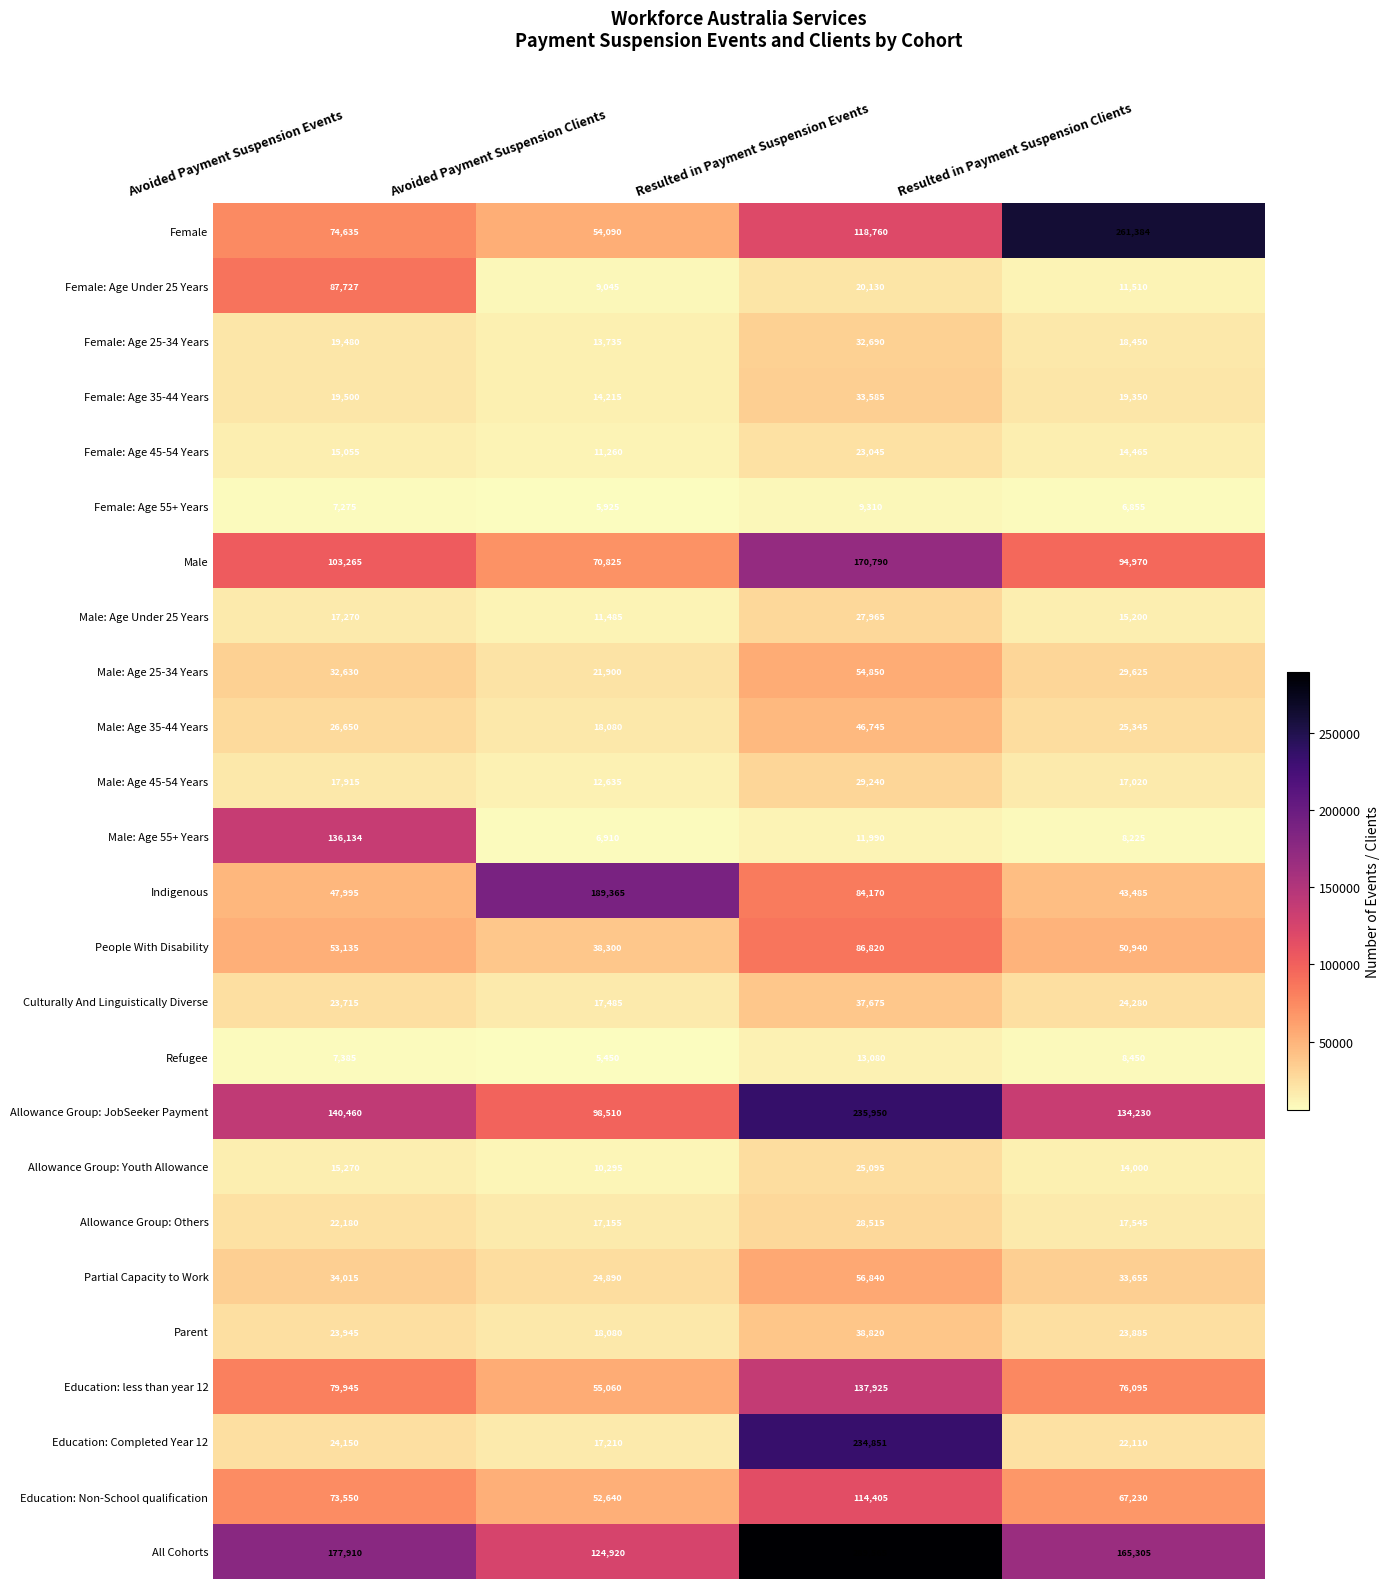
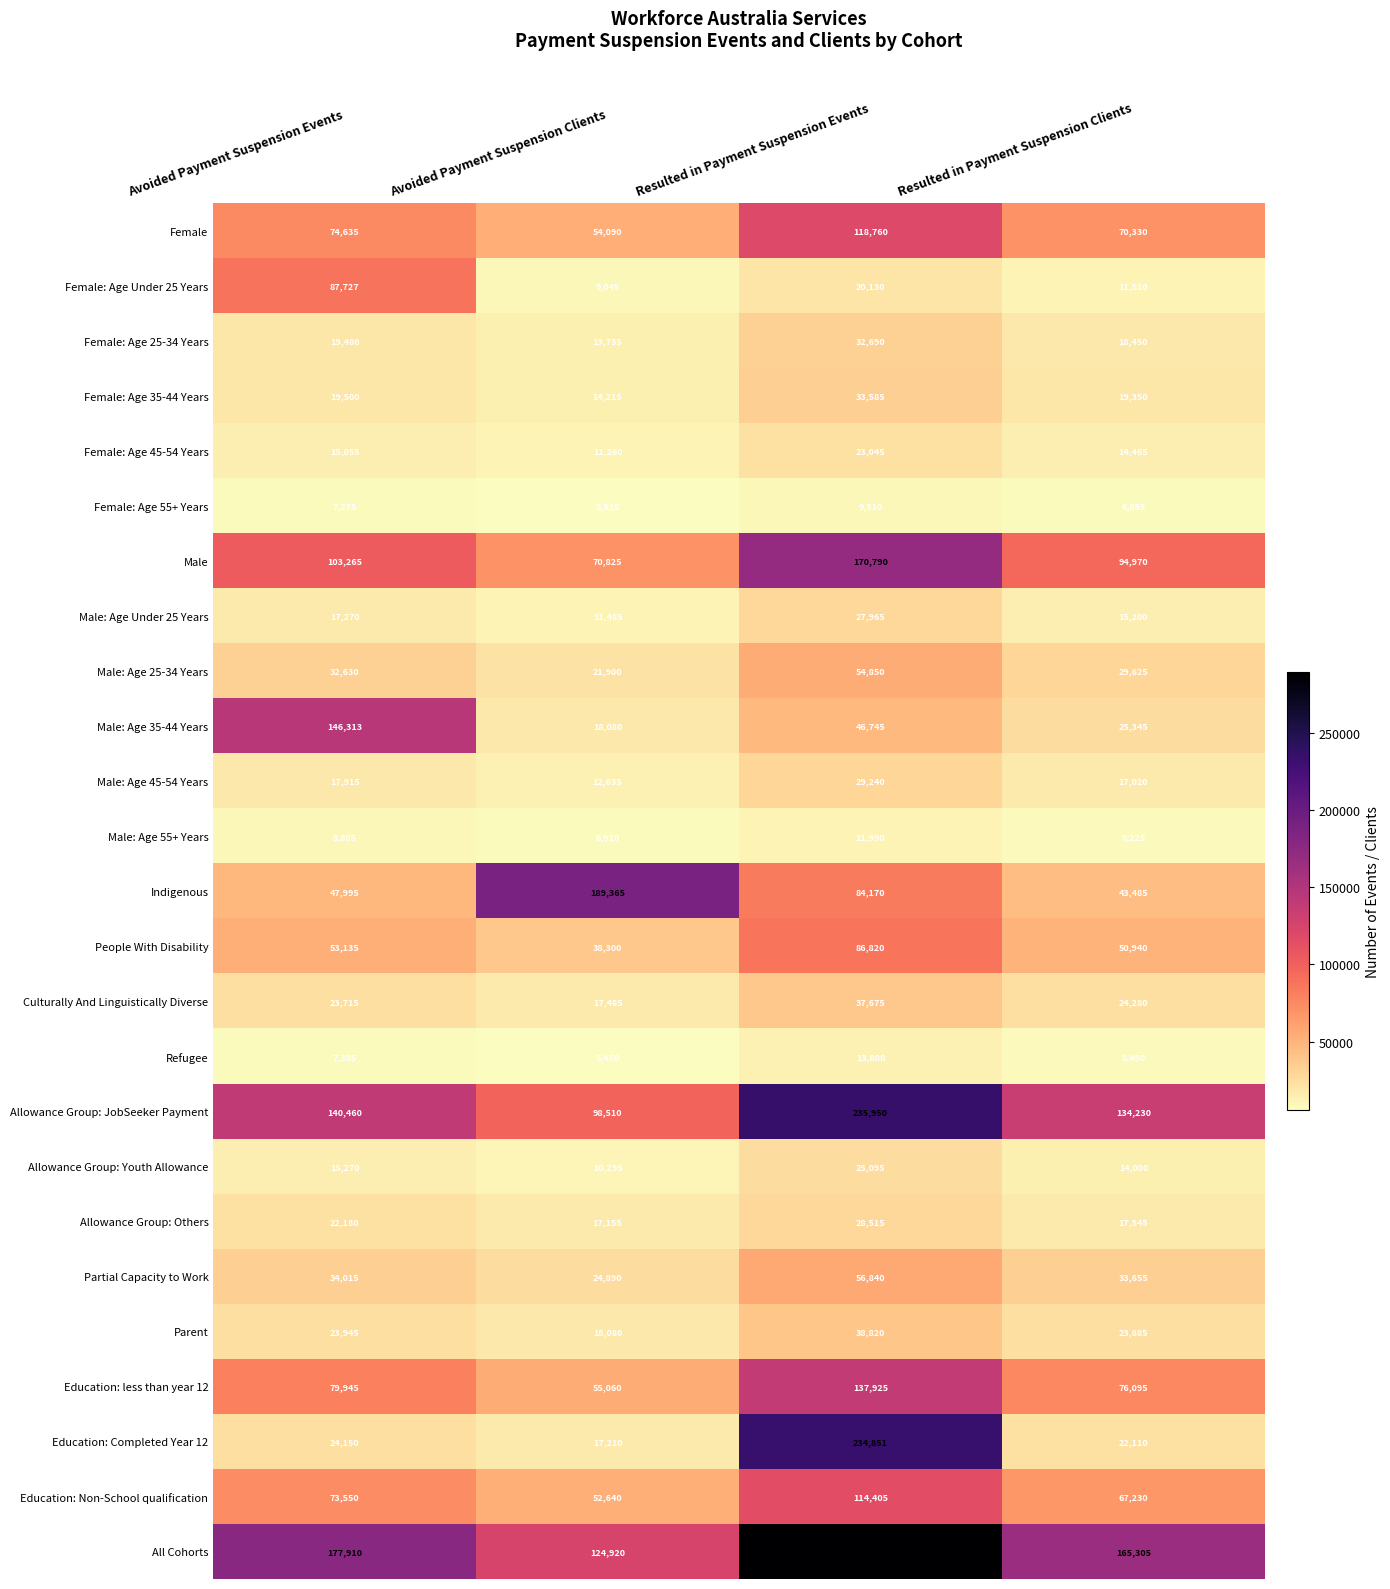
  {
    "Female": {
      "Avoided Payment Suspension Events": "74,635",
      "Avoided Payment Suspension Clients": "54,090",
      "Resulted in Payment Suspension Events": "118,760",
-     "Resulted in Payment Suspension Clients": "261,384"
+     "Resulted in Payment Suspension Clients": "70,330"
    },
    "Female: Age Under 25 Years": {
      "Avoided Payment Suspension Events": "87,727",
      "Avoided Payment Suspension Clients": "9,045",
      "Resulted in Payment Suspension Events": "20,130",
      "Resulted in Payment Suspension Clients": "11,510"
    },
    "Female: Age 25-34 Years": {
      "Avoided Payment Suspension Events": "19,480",
      "Avoided Payment Suspension Clients": "13,735",
      "Resulted in Payment Suspension Events": "32,690",
      "Resulted in Payment Suspension Clients": "18,450"
    },
    "Female: Age 35-44 Years": {
      "Avoided Payment Suspension Events": "19,500",
      "Avoided Payment Suspension Clients": "14,215",
      "Resulted in Payment Suspension Events": "33,585",
      "Resulted in Payment Suspension Clients": "19,350"
    },
    "Female: Age 45-54 Years": {
      "Avoided Payment Suspension Events": "15,055",
      "Avoided Payment Suspension Clients": "11,260",
      "Resulted in Payment Suspension Events": "23,045",
      "Resulted in Payment Suspension Clients": "14,465"
    },
    "Female: Age 55+ Years": {
      "Avoided Payment Suspension Events": "7,275",
      "Avoided Payment Suspension Clients": "5,925",
      "Resulted in Payment Suspension Events": "9,310",
      "Resulted in Payment Suspension Clients": "6,855"
    },
    "Male": {
      "Avoided Payment Suspension Events": "103,265",
      "Avoided Payment Suspension Clients": "70,825",
      "Resulted in Payment Suspension Events": "170,790",
      "Resulted in Payment Suspension Clients": "94,970"
    },
    "Male: Age Under 25 Years": {
      "Avoided Payment Suspension Events": "17,270",
      "Avoided Payment Suspension Clients": "11,485",
      "Resulted in Payment Suspension Events": "27,965",
      "Resulted in Payment Suspension Clients": "15,200"
    },
    "Male: Age 25-34 Years": {
      "Avoided Payment Suspension Events": "32,630",
      "Avoided Payment Suspension Clients": "21,900",
      "Resulted in Payment Suspension Events": "54,850",
      "Resulted in Payment Suspension Clients": "29,625"
    },
    "Male: Age 35-44 Years": {
-     "Avoided Payment Suspension Events": "26,650",
+     "Avoided Payment Suspension Events": "146,313",
      "Avoided Payment Suspension Clients": "18,080",
      "Resulted in Payment Suspension Events": "46,745",
      "Resulted in Payment Suspension Clients": "25,345"
    },
    "Male: Age 45-54 Years": {
      "Avoided Payment Suspension Events": "17,915",
      "Avoided Payment Suspension Clients": "12,635",
      "Resulted in Payment Suspension Events": "29,240",
      "Resulted in Payment Suspension Clients": "17,020"
    },
    "Male: Age 55+ Years": {
-     "Avoided Payment Suspension Events": "136,134",
+     "Avoided Payment Suspension Events": "8,805",
      "Avoided Payment Suspension Clients": "6,910",
      "Resulted in Payment Suspension Events": "11,990",
      "Resulted in Payment Suspension Clients": "8,225"
    },
    "Indigenous": {
      "Avoided Payment Suspension Events": "47,995",
      "Avoided Payment Suspension Clients": "189,365",
      "Resulted in Payment Suspension Events": "84,170",
      "Resulted in Payment Suspension Clients": "43,485"
    },
    "People With Disability": {
      "Avoided Payment Suspension Events": "53,135",
      "Avoided Payment Suspension Clients": "38,300",
      "Resulted in Payment Suspension Events": "86,820",
      "Resulted in Payment Suspension Clients": "50,940"
    },
    "Culturally And Linguistically Diverse": {
      "Avoided Payment Suspension Events": "23,715",
      "Avoided Payment Suspension Clients": "17,485",
      "Resulted in Payment Suspension Events": "37,675",
      "Resulted in Payment Suspension Clients": "24,280"
    },
    "Refugee": {
      "Avoided Payment Suspension Events": "7,385",
      "Avoided Payment Suspension Clients": "5,450",
      "Resulted in Payment Suspension Events": "13,080",
      "Resulted in Payment Suspension Clients": "8,450"
    },
    "Allowance Group: JobSeeker Payment": {
      "Avoided Payment Suspension Events": "140,460",
      "Avoided Payment Suspension Clients": "98,510",
      "Resulted in Payment Suspension Events": "235,950",
      "Resulted in Payment Suspension Clients": "134,230"
    },
    "Allowance Group: Youth Allowance": {
      "Avoided Payment Suspension Events": "15,270",
      "Avoided Payment Suspension Clients": "10,295",
      "Resulted in Payment Suspension Events": "25,095",
      "Resulted in Payment Suspension Clients": "14,000"
    },
    "Allowance Group: Others": {
      "Avoided Payment Suspension Events": "22,180",
      "Avoided Payment Suspension Clients": "17,155",
      "Resulted in Payment Suspension Events": "28,515",
      "Resulted in Payment Suspension Clients": "17,545"
    },
    "Partial Capacity to Work": {
      "Avoided Payment Suspension Events": "34,015",
      "Avoided Payment Suspension Clients": "24,890",
      "Resulted in Payment Suspension Events": "56,840",
      "Resulted in Payment Suspension Clients": "33,655"
    },
    "Parent": {
      "Avoided Payment Suspension Events": "23,945",
      "Avoided Payment Suspension Clients": "18,080",
      "Resulted in Payment Suspension Events": "38,820",
      "Resulted in Payment Suspension Clients": "23,885"
    },
    "Education: less than year 12": {
      "Avoided Payment Suspension Events": "79,945",
      "Avoided Payment Suspension Clients": "55,060",
      "Resulted in Payment Suspension Events": "137,925",
      "Resulted in Payment Suspension Clients": "76,095"
    },
    "Education: Completed Year 12": {
      "Avoided Payment Suspension Events": "24,150",
      "Avoided Payment Suspension Clients": "17,210",
      "Resulted in Payment Suspension Events": "234,851",
      "Resulted in Payment Suspension Clients": "22,110"
    },
    "Education: Non-School qualification": {
      "Avoided Payment Suspension Events": "73,550",
      "Avoided Payment Suspension Clients": "52,640",
      "Resulted in Payment Suspension Events": "114,405",
      "Resulted in Payment Suspension Clients": "67,230"
    },
    "All Cohorts": {
      "Avoided Payment Suspension Events": "177,910",
      "Avoided Payment Suspension Clients": "124,920",
      "Resulted in Payment Suspension Clients": "165,305"
    }
  }
